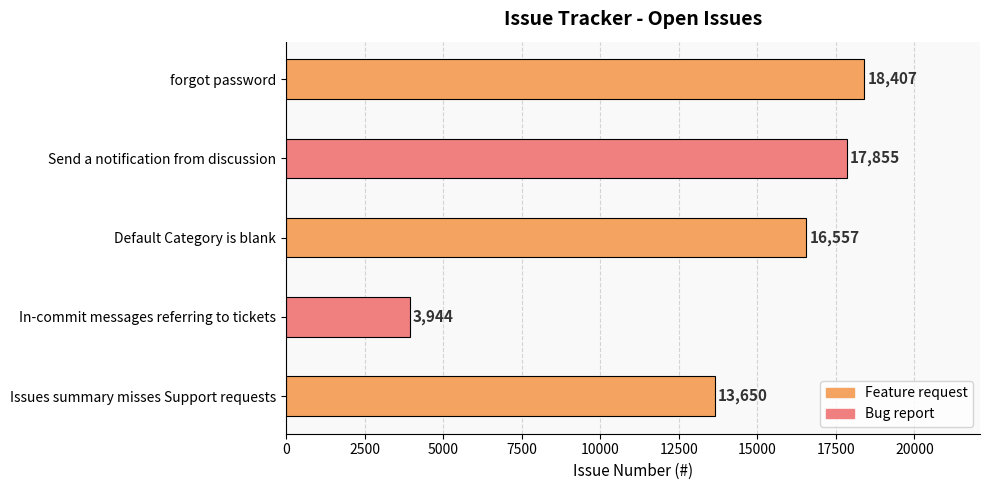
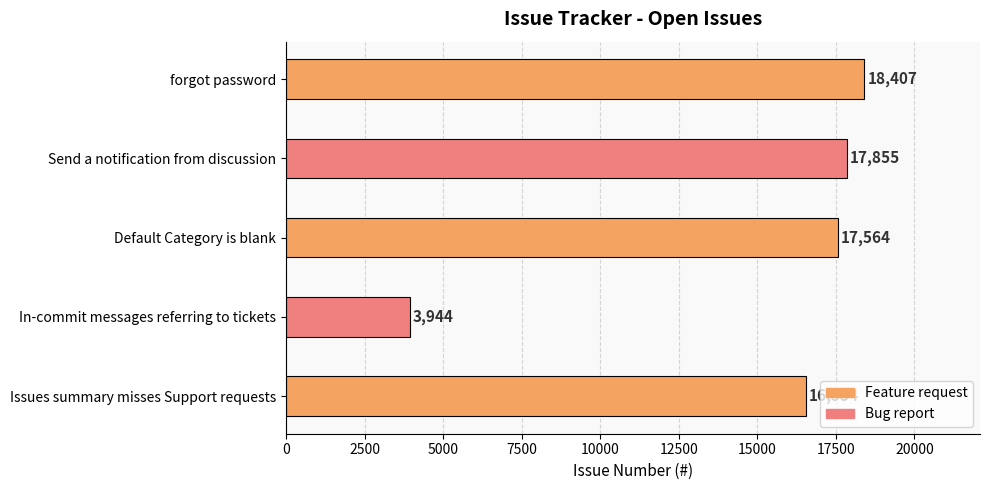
  {
    "forgot password": "18,407",
    "Send a notification from discussion": "17,855",
-   "Default Category is blank": "16,557",
+   "Default Category is blank": "17,564",
    "In-commit messages referring to tickets": "3,944",
-   "Issues summary misses Support requests": "13700"
+   "Issues summary misses Support requests": "16600"
  }
